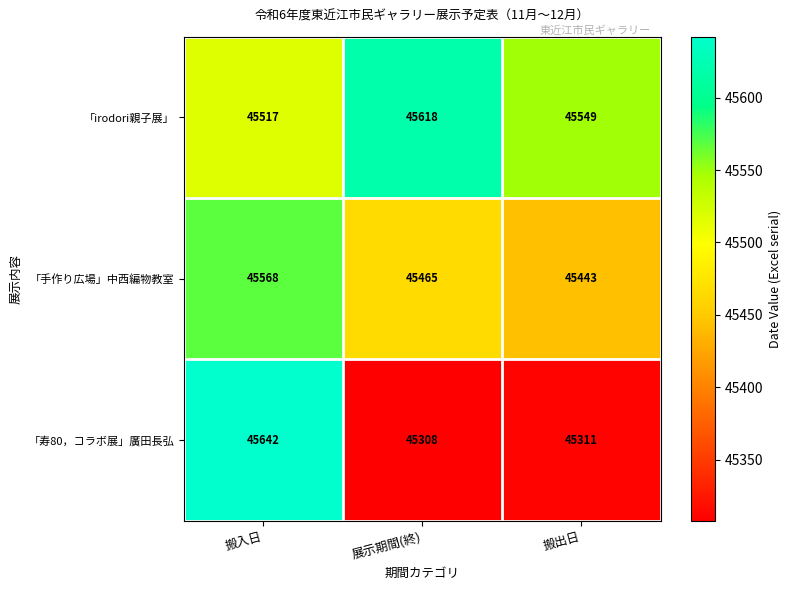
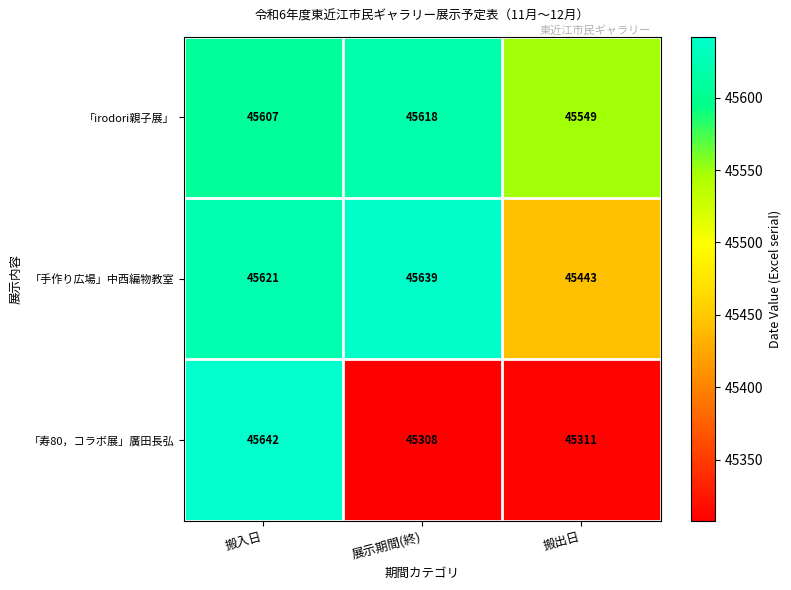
  {
    "「irodori親子展」": {
-     "搬入日": 45517,
+     "搬入日": 45607,
      "展示期間(終)": 45618,
      "搬出日": 45549
    },
    "「手作り広場」中西編物教室": {
-     "搬入日": 45568,
-     "展示期間(終)": 45465,
+     "搬入日": 45621,
+     "展示期間(終)": 45639,
      "搬出日": 45443
    },
    "「寿80，コラボ展」廣田長弘": {
      "搬入日": 45642,
      "展示期間(終)": 45308,
      "搬出日": 45311
    }
  }
